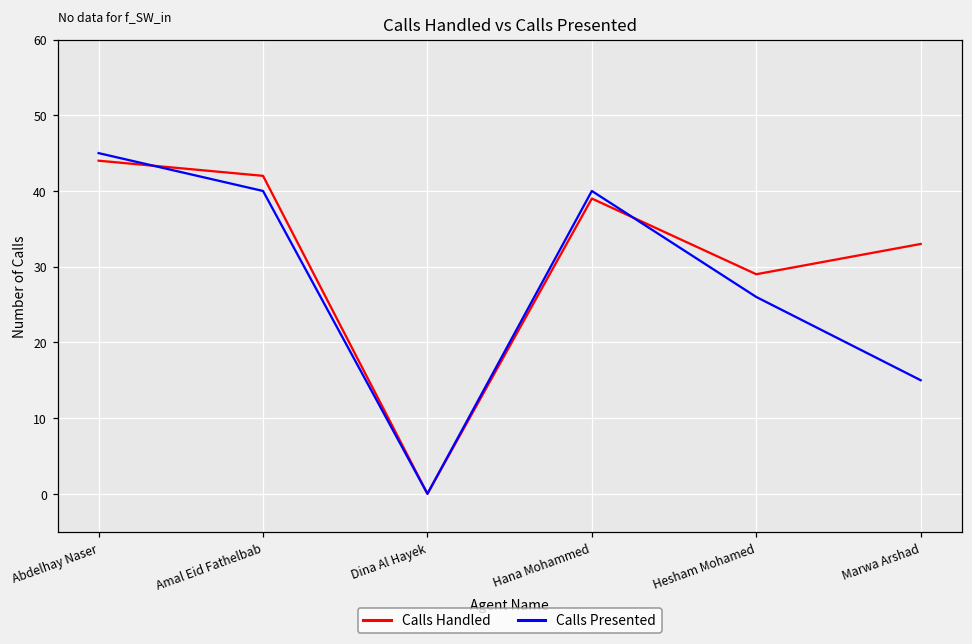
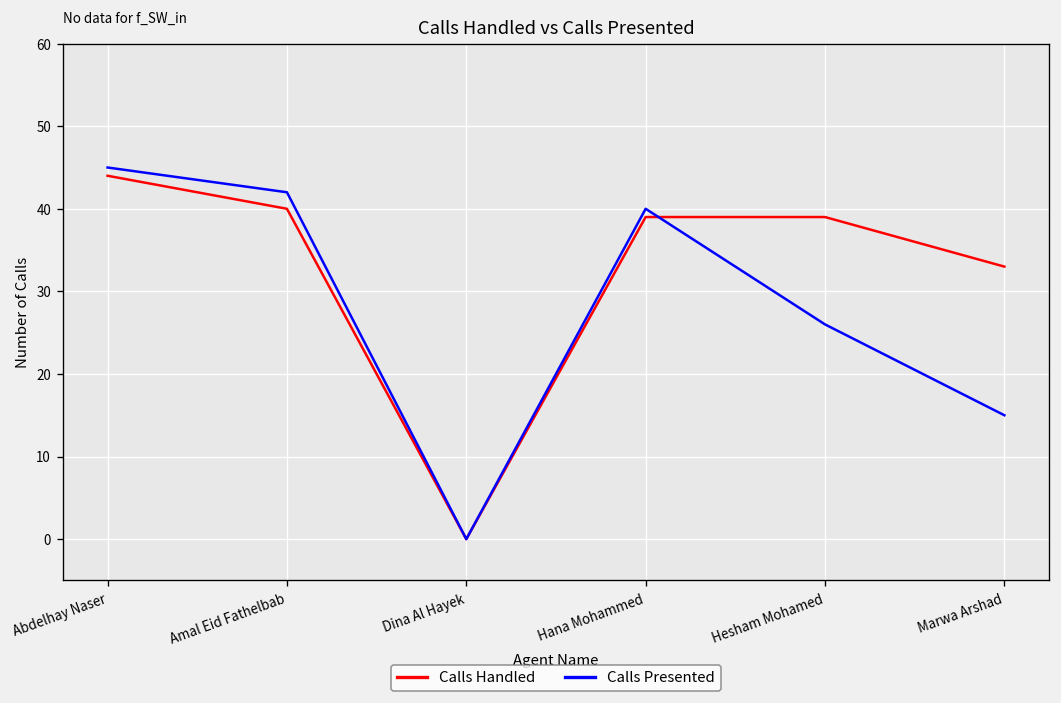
  {
    "Calls Handled": {
      "Abdelhay Naser": 44,
-     "Amal Eid Fathelbab": 42,
+     "Amal Eid Fathelbab": 40,
      "Hana Mohammed": 39,
-     "Hesham Mohamed": 29,
+     "Hesham Mohamed": 39,
      "Marwa Arshad": 33
    },
    "Calls Presented": {
      "Abdelhay Naser": 45,
-     "Amal Eid Fathelbab": 40,
+     "Amal Eid Fathelbab": 42,
      "Hana Mohammed": 40,
      "Hesham Mohamed": 26,
      "Marwa Arshad": 15
    }
  }
